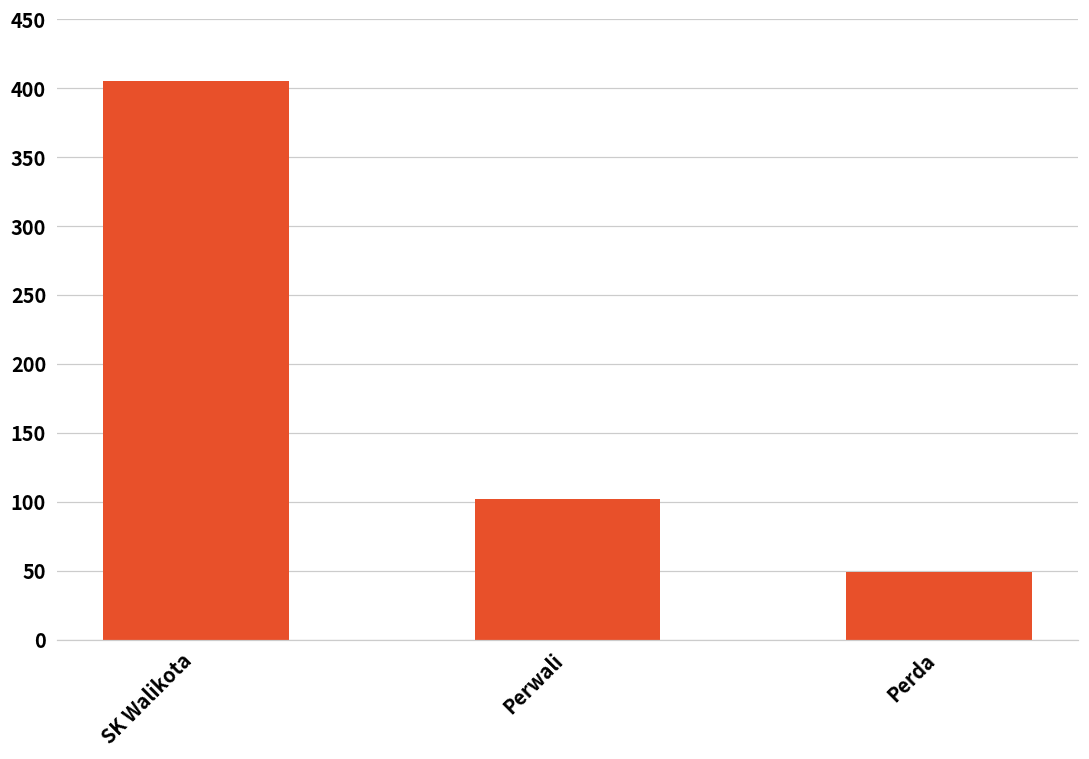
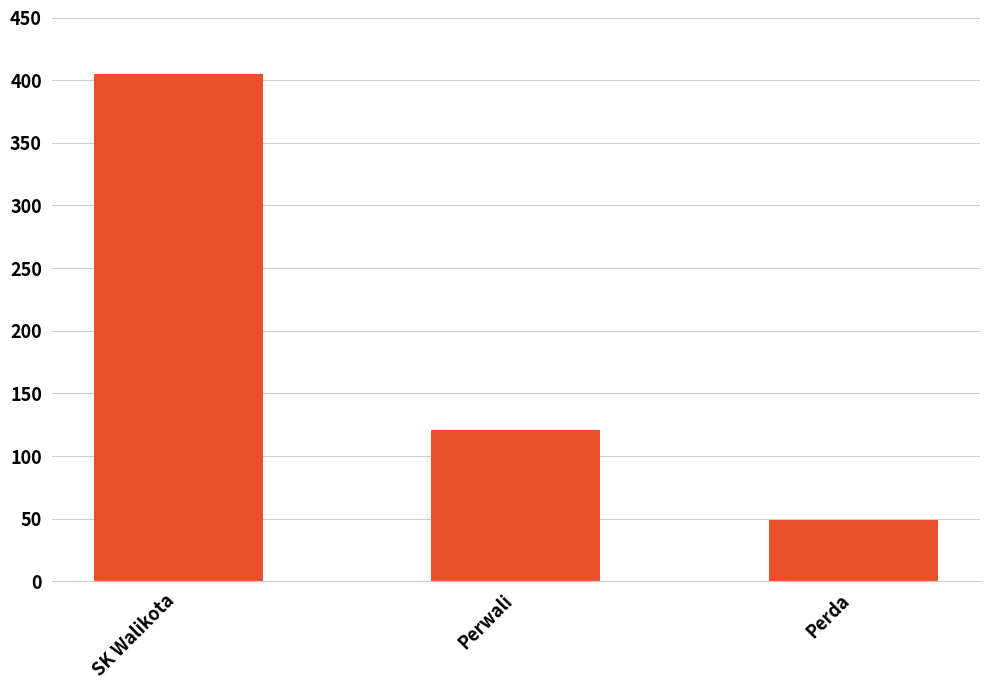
  {
    "SK Walikota": 405,
-   "Perwali": 102,
+   "Perwali": 121,
    "Perda": 49
  }
